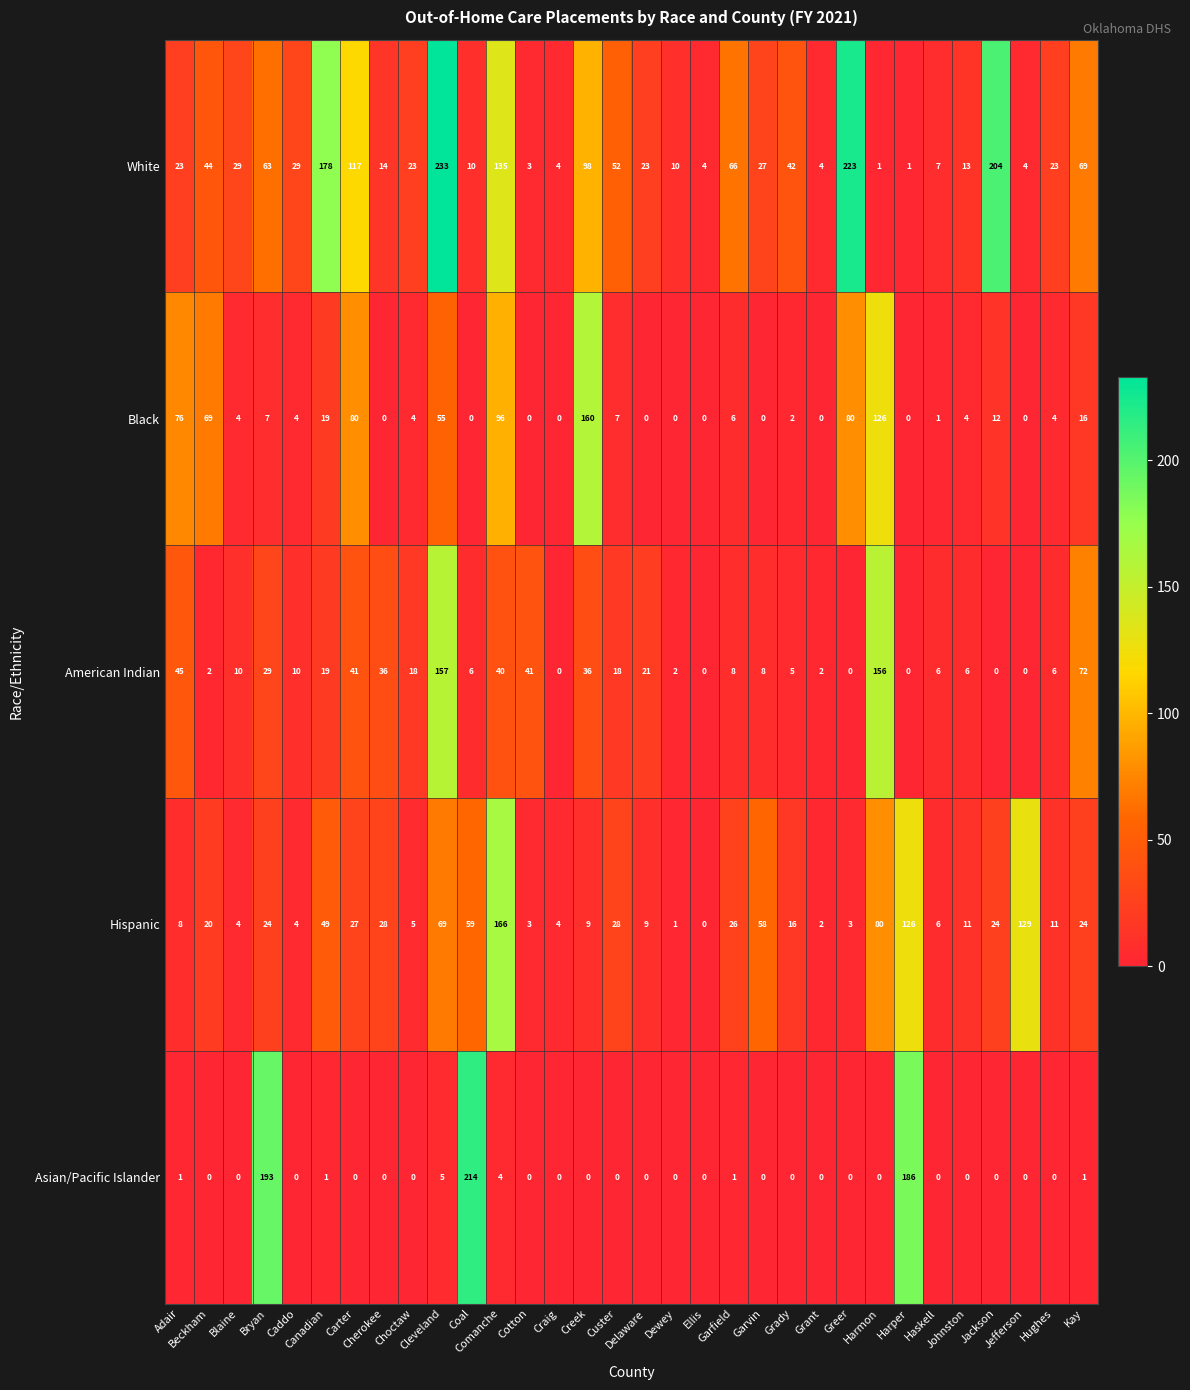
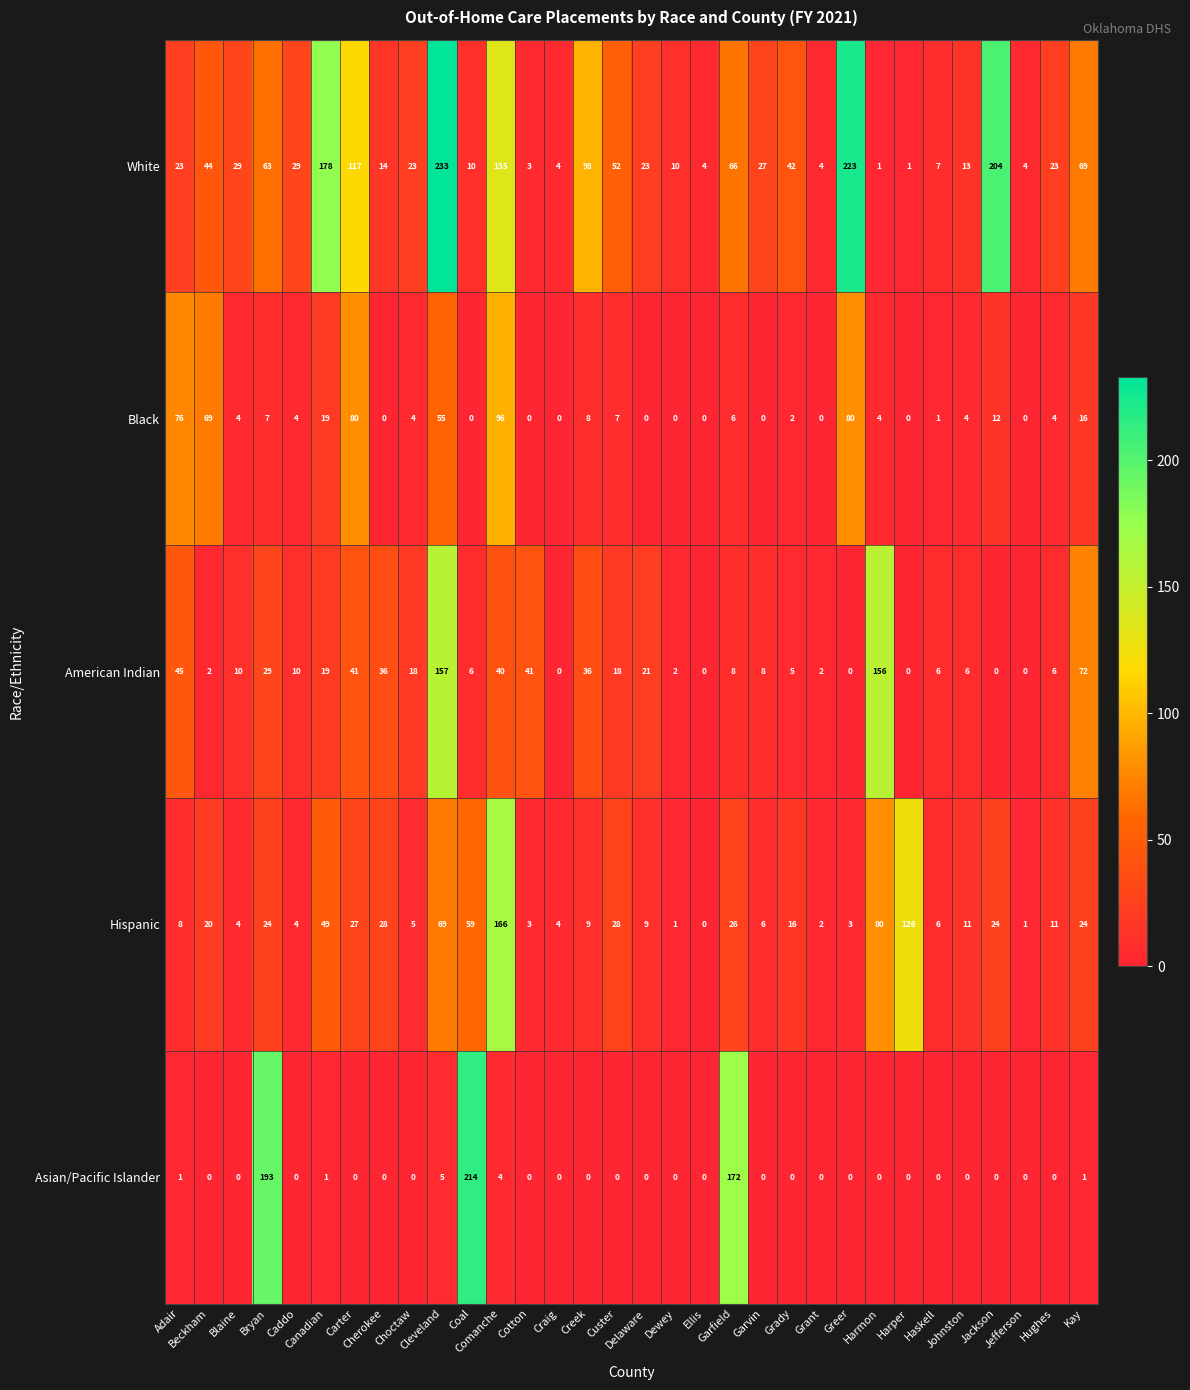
  {
    "White": {
      "Adair": 23,
      "Beckham": 44,
      "Blaine": 29,
      "Bryan": 63,
      "Caddo": 29,
      "Canadian": 178,
      "Carter": 117,
      "Cherokee": 14,
      "Choctaw": 23,
      "Cleveland": 233,
      "Coal": 10,
      "Comanche": 135,
      "Cotton": 3,
      "Craig": 4,
      "Creek": 98,
      "Custer": 52,
      "Delaware": 23,
      "Dewey": 10,
      "Ellis": 4,
      "Garfield": 66,
      "Garvin": 27,
      "Grady": 42,
      "Grant": 4,
      "Greer": 223,
      "Harmon": 1,
      "Harper": 1,
      "Haskell": 7,
      "Johnston": 13,
      "Jackson": 204,
      "Jefferson": 4,
      "Hughes": 23,
      "Kay": 69
    },
    "Black": {
      "Adair": 76,
      "Beckham": 69,
      "Blaine": 4,
      "Bryan": 7,
      "Caddo": 4,
      "Canadian": 19,
      "Carter": 80,
      "Cherokee": 0,
      "Choctaw": 4,
      "Cleveland": 55,
      "Coal": 0,
      "Comanche": 96,
      "Cotton": 0,
      "Craig": 0,
-     "Creek": 160,
+     "Creek": 8,
      "Custer": 7,
      "Delaware": 0,
      "Dewey": 0,
      "Ellis": 0,
      "Garfield": 6,
      "Garvin": 0,
      "Grady": 2,
      "Grant": 0,
      "Greer": 80,
-     "Harmon": 126,
+     "Harmon": 4,
      "Harper": 0,
      "Haskell": 1,
      "Johnston": 4,
      "Jackson": 12,
      "Jefferson": 0,
      "Hughes": 4,
      "Kay": 16
    },
    "American Indian": {
      "Adair": 45,
      "Beckham": 2,
      "Blaine": 10,
      "Bryan": 29,
      "Caddo": 10,
      "Canadian": 19,
      "Carter": 41,
      "Cherokee": 36,
      "Choctaw": 18,
      "Cleveland": 157,
      "Coal": 6,
      "Comanche": 40,
      "Cotton": 41,
      "Craig": 0,
      "Creek": 36,
      "Custer": 18,
      "Delaware": 21,
      "Dewey": 2,
      "Ellis": 0,
      "Garfield": 8,
      "Garvin": 8,
      "Grady": 5,
      "Grant": 2,
      "Greer": 0,
      "Harmon": 156,
      "Harper": 0,
      "Haskell": 6,
      "Johnston": 6,
      "Jackson": 0,
      "Jefferson": 0,
      "Hughes": 6,
      "Kay": 72
    },
    "Hispanic": {
      "Adair": 8,
      "Beckham": 20,
      "Blaine": 4,
      "Bryan": 24,
      "Caddo": 4,
      "Canadian": 49,
      "Carter": 27,
      "Cherokee": 28,
      "Choctaw": 5,
      "Cleveland": 69,
      "Coal": 59,
      "Comanche": 166,
      "Cotton": 3,
      "Craig": 4,
      "Creek": 9,
      "Custer": 28,
      "Delaware": 9,
      "Dewey": 1,
      "Ellis": 0,
      "Garfield": 26,
-     "Garvin": 58,
+     "Garvin": 6,
      "Grady": 16,
      "Grant": 2,
      "Greer": 3,
      "Harmon": 80,
      "Harper": 126,
      "Haskell": 6,
      "Johnston": 11,
      "Jackson": 24,
-     "Jefferson": 129,
+     "Jefferson": 1,
      "Hughes": 11,
      "Kay": 24
    },
    "Asian/Pacific Islander": {
      "Adair": 1,
      "Beckham": 0,
      "Blaine": 0,
      "Bryan": 193,
      "Caddo": 0,
      "Canadian": 1,
      "Carter": 0,
      "Cherokee": 0,
      "Choctaw": 0,
      "Cleveland": 5,
      "Coal": 214,
      "Comanche": 4,
      "Cotton": 0,
      "Craig": 0,
      "Creek": 0,
      "Custer": 0,
      "Delaware": 0,
      "Dewey": 0,
      "Ellis": 0,
-     "Garfield": 1,
+     "Garfield": 172,
      "Garvin": 0,
      "Grady": 0,
      "Grant": 0,
      "Greer": 0,
      "Harmon": 0,
-     "Harper": 186,
+     "Harper": 0,
      "Haskell": 0,
      "Johnston": 0,
      "Jackson": 0,
      "Jefferson": 0,
      "Hughes": 0,
      "Kay": 1
    }
  }
